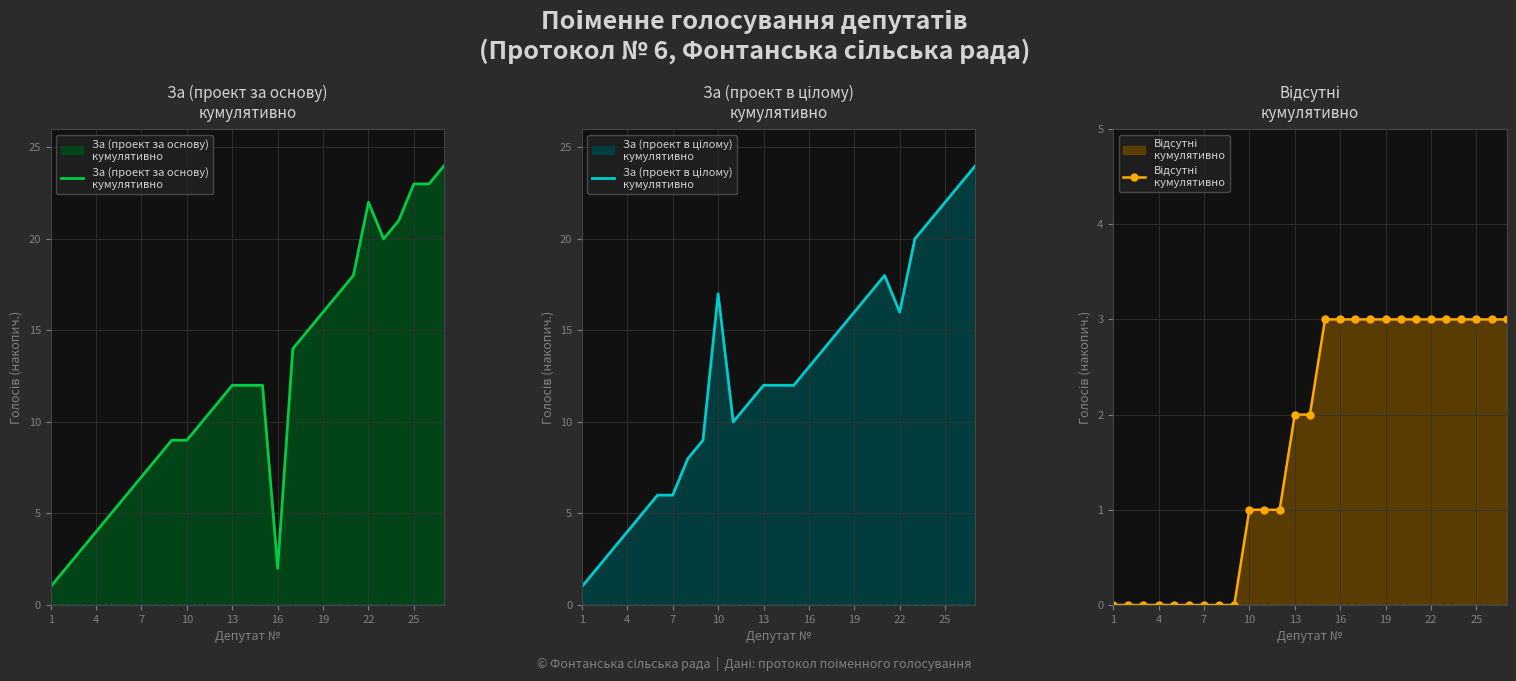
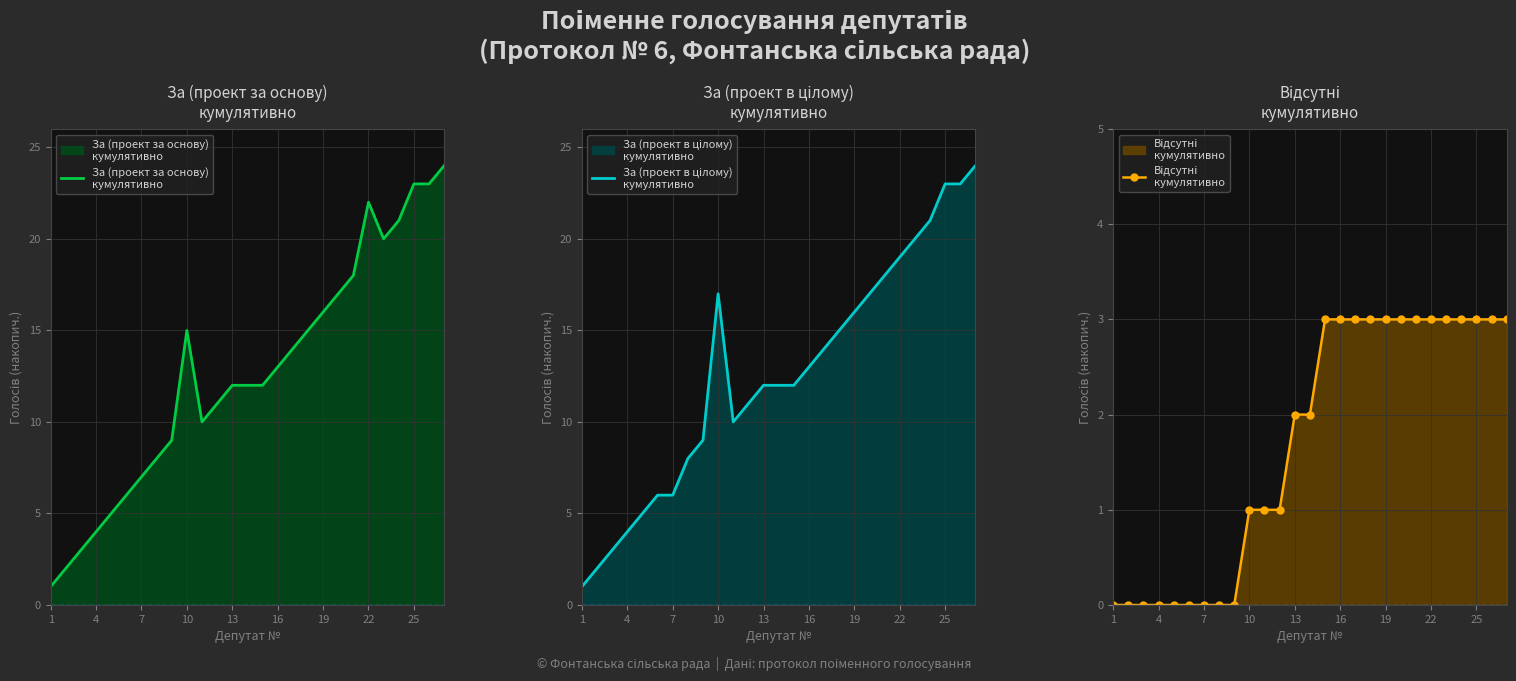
  {
    "За (проект за основу) кумулятивно": {
      "1": 1,
      "4": 4,
      "7": 7,
-     "10": 9,
+     "10": 15,
      "13": 12,
-     "16": 2,
+     "16": 13,
      "19": 16,
      "22": 22,
      "25": 23
    },
    "За (проект в цілому) кумулятивно": {
      "1": 1,
      "4": 4,
      "7": 6,
      "10": 17,
      "13": 12,
      "16": 13,
      "19": 16,
-     "22": 16,
-     "25": 22
+     "22": 19,
+     "25": 23
    },
    "Відсутні кумулятивно": {
      "1": 0.0,
      "4": 0.0,
      "7": 0.0,
      "10": 1.0,
      "13": 2.0,
      "16": 3.0,
      "19": 3.0,
      "22": 3.0,
      "25": 3.0
    }
  }
